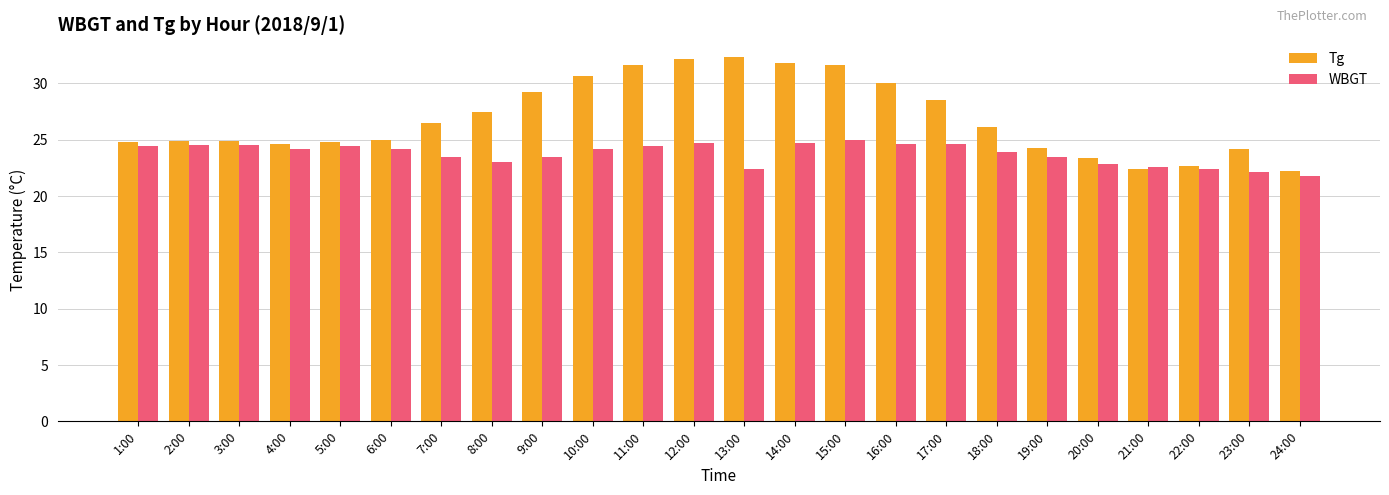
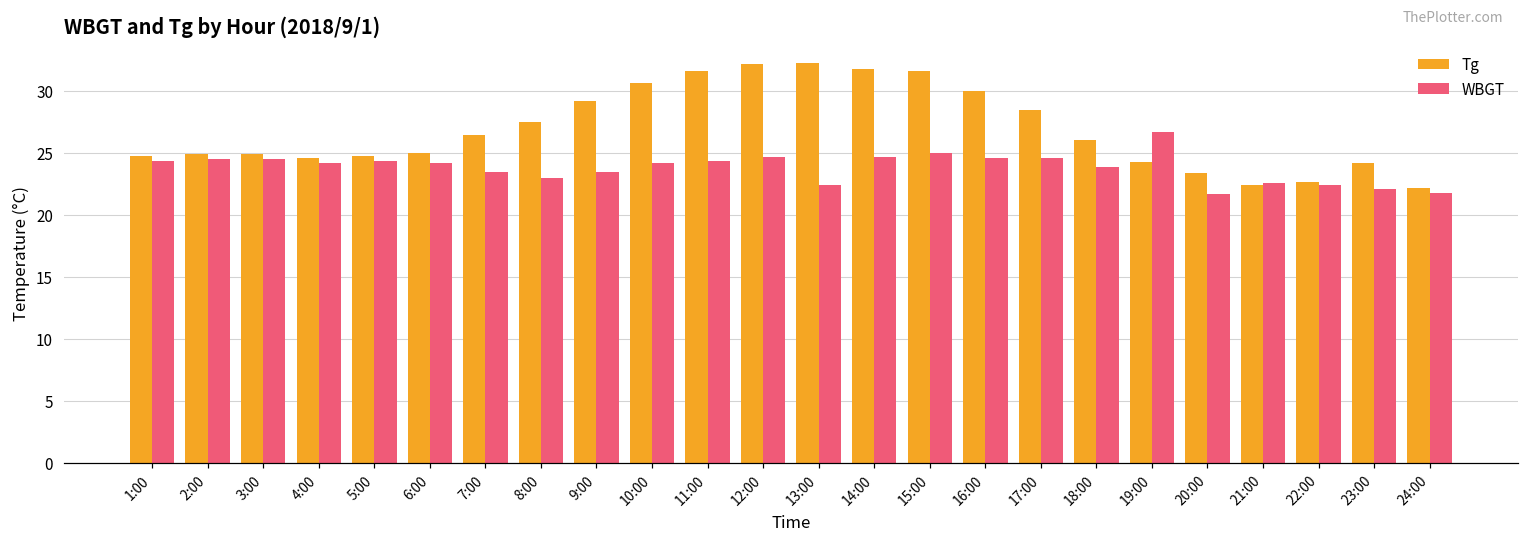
  {
    "Tg": {
      "1:00": 24.8,
      "2:00": 24.9,
      "3:00": 24.9,
      "4:00": 24.6,
      "5:00": 24.8,
      "6:00": 25.0,
      "7:00": 26.5,
      "8:00": 27.5,
      "9:00": 29.2,
      "10:00": 30.7,
      "11:00": 31.6,
      "12:00": 32.2,
      "13:00": 32.3,
      "14:00": 31.8,
      "15:00": 31.6,
      "16:00": 30.0,
      "17:00": 28.5,
      "18:00": 26.1,
      "19:00": 24.3,
      "20:00": 23.4,
      "21:00": 22.4,
      "22:00": 22.7,
      "23:00": 24.2,
      "24:00": 22.2
    },
    "WBGT": {
      "1:00": 24.4,
      "2:00": 24.5,
      "3:00": 24.5,
      "4:00": 24.2,
      "5:00": 24.4,
      "6:00": 24.2,
      "7:00": 23.5,
      "8:00": 23.0,
      "9:00": 23.5,
      "10:00": 24.2,
      "11:00": 24.4,
      "12:00": 24.7,
      "13:00": 22.4,
      "14:00": 24.7,
      "15:00": 25.0,
      "16:00": 24.6,
      "17:00": 24.6,
      "18:00": 23.9,
-     "19:00": 23.5,
-     "20:00": 22.8,
+     "19:00": 26.7,
+     "20:00": 21.7,
      "21:00": 22.6,
      "22:00": 22.4,
      "23:00": 22.1,
      "24:00": 21.8
    }
  }
